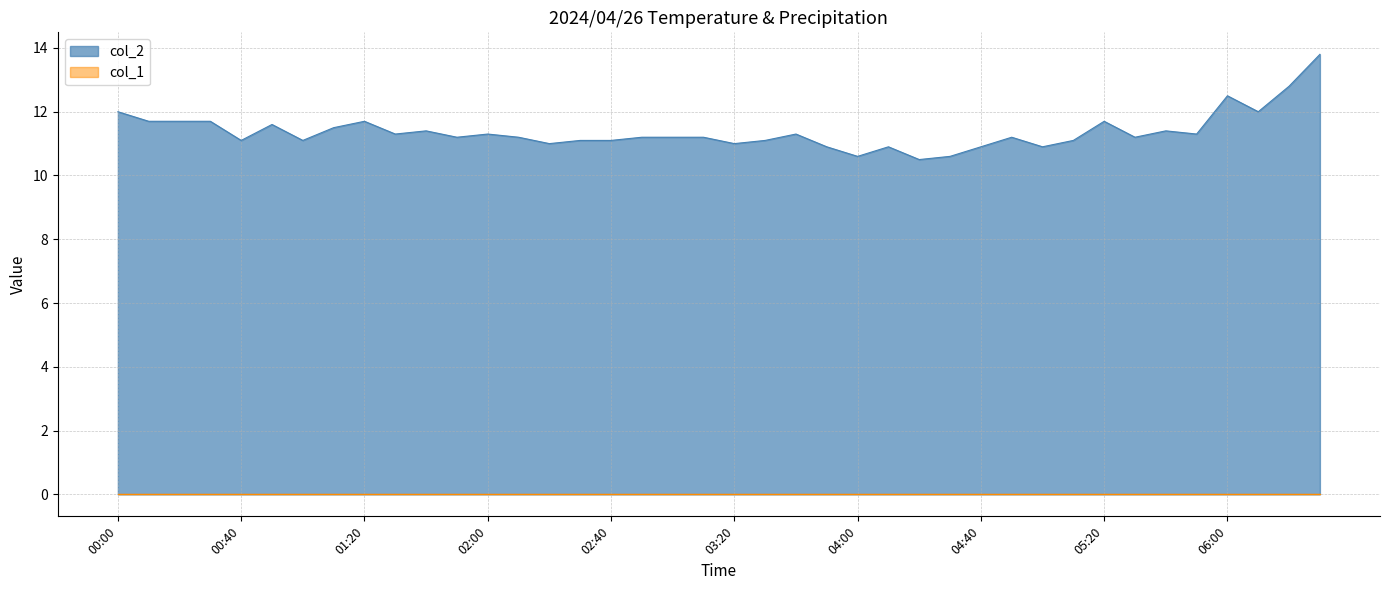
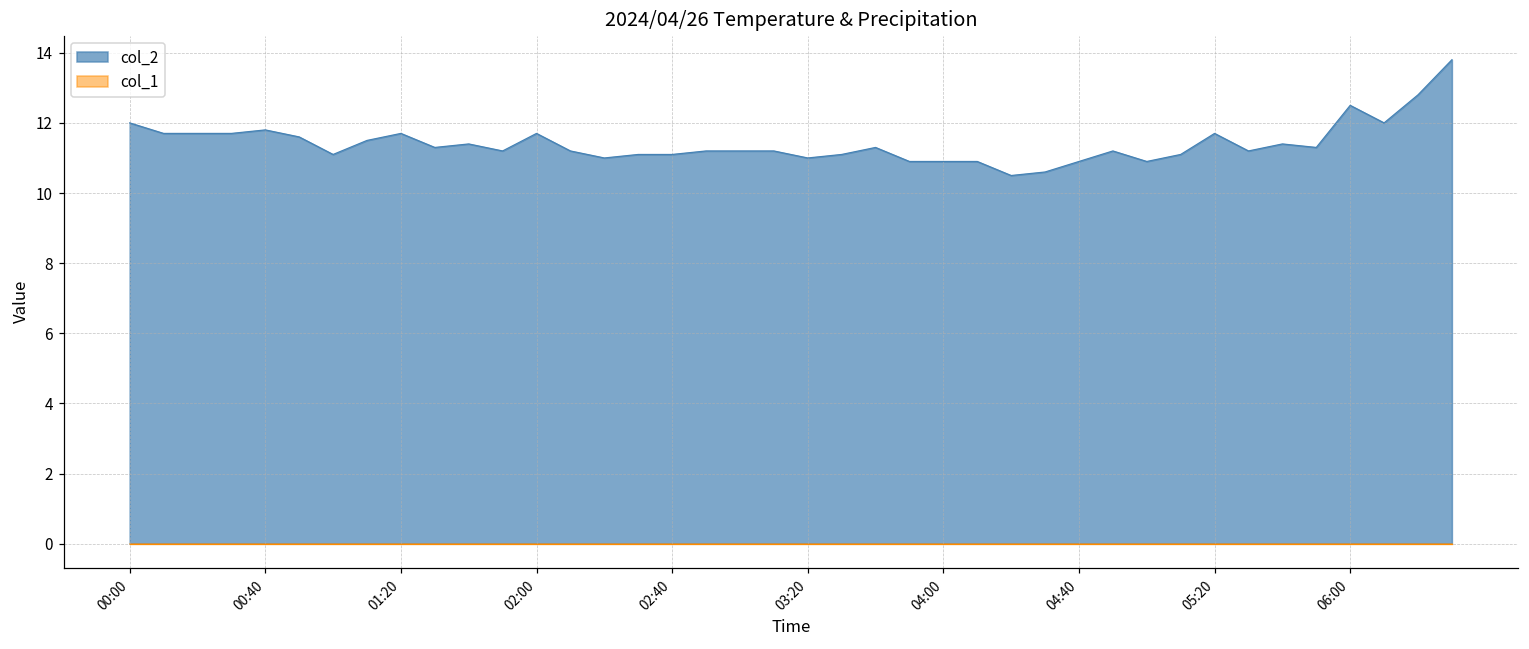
  {
    "col_2": {
      "00:00": 12.0,
-     "00:40": 11.1,
+     "00:40": 11.8,
      "01:20": 11.7,
-     "02:00": 11.3,
+     "02:00": 11.7,
      "02:40": 11.1,
      "03:20": 11.0,
-     "04:00": 10.6,
+     "04:00": 10.9,
      "04:40": 10.9,
      "05:20": 11.7,
      "06:00": 12.5
    },
    "col_1": {
      "00:00": 0.0,
      "00:40": 0.0,
      "01:20": 0.0,
      "02:00": 0.0,
      "02:40": 0.0,
      "03:20": 0.0,
      "04:00": 0.0,
      "04:40": 0.0,
      "05:20": 0.0,
      "06:00": 0.0
    }
  }
